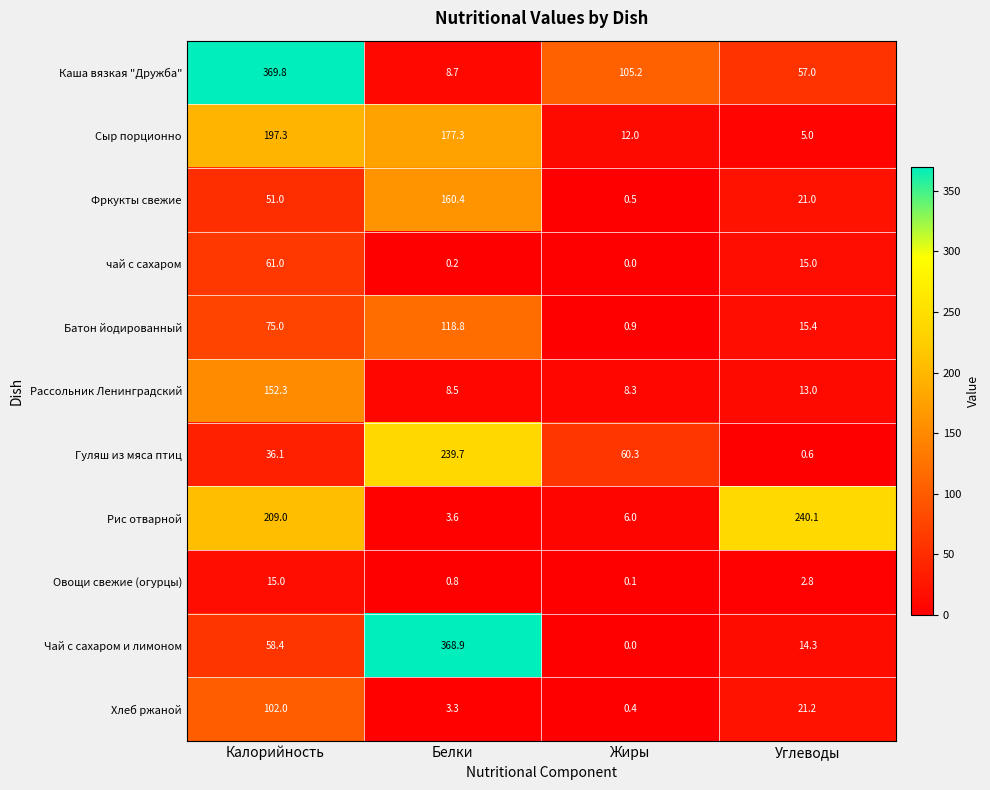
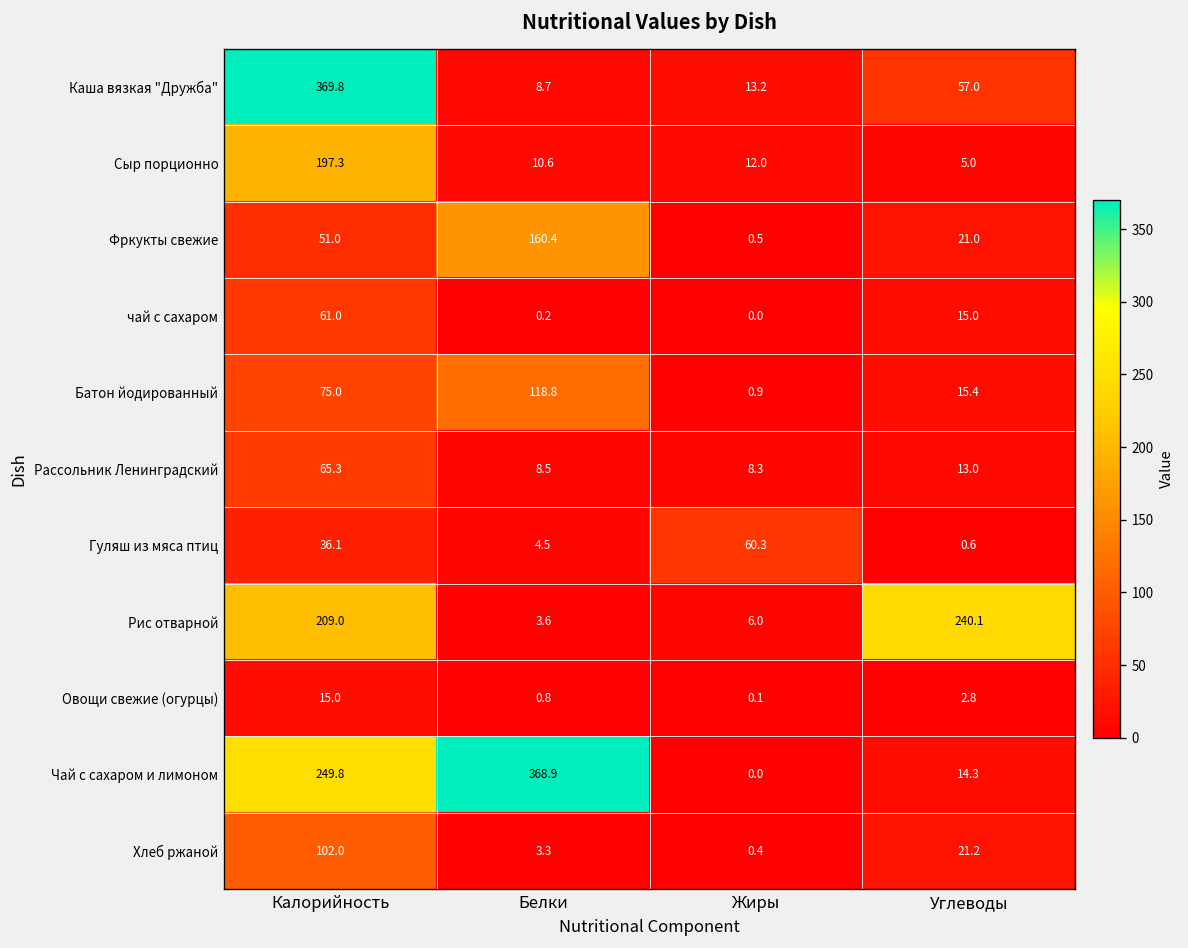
  {
    "Каша вязкая \"Дружба\"": {
      "Калорийность": 369.8,
      "Белки": 8.7,
-     "Жиры": 105.2,
+     "Жиры": 13.2,
      "Углеводы": 57.0
    },
    "Сыр порционно": {
      "Калорийность": 197.3,
-     "Белки": 177.3,
+     "Белки": 10.6,
      "Жиры": 12.0,
      "Углеводы": 5.0
    },
    "Фркукты свежие": {
      "Калорийность": 51.0,
      "Белки": 160.4,
      "Жиры": 0.5,
      "Углеводы": 21.0
    },
    "чай с сахаром": {
      "Калорийность": 61.0,
      "Белки": 0.2,
      "Жиры": 0.0,
      "Углеводы": 15.0
    },
    "Батон йодированный": {
      "Калорийность": 75.0,
      "Белки": 118.8,
      "Жиры": 0.9,
      "Углеводы": 15.4
    },
    "Рассольник Ленинградский": {
-     "Калорийность": 152.3,
+     "Калорийность": 65.3,
      "Белки": 8.5,
      "Жиры": 8.3,
      "Углеводы": 13.0
    },
    "Гуляш из мяса птиц": {
      "Калорийность": 36.1,
-     "Белки": 239.7,
+     "Белки": 4.5,
      "Жиры": 60.3,
      "Углеводы": 0.6
    },
    "Рис отварной": {
      "Калорийность": 209.0,
      "Белки": 3.6,
      "Жиры": 6.0,
      "Углеводы": 240.1
    },
    "Овощи свежие (огурцы)": {
      "Калорийность": 15.0,
      "Белки": 0.8,
      "Жиры": 0.1,
      "Углеводы": 2.8
    },
    "Чай с сахаром и лимоном": {
-     "Калорийность": 58.4,
+     "Калорийность": 249.8,
      "Белки": 368.9,
      "Жиры": 0.0,
      "Углеводы": 14.3
    },
    "Хлеб ржаной": {
      "Калорийность": 102.0,
      "Белки": 3.3,
      "Жиры": 0.4,
      "Углеводы": 21.2
    }
  }
